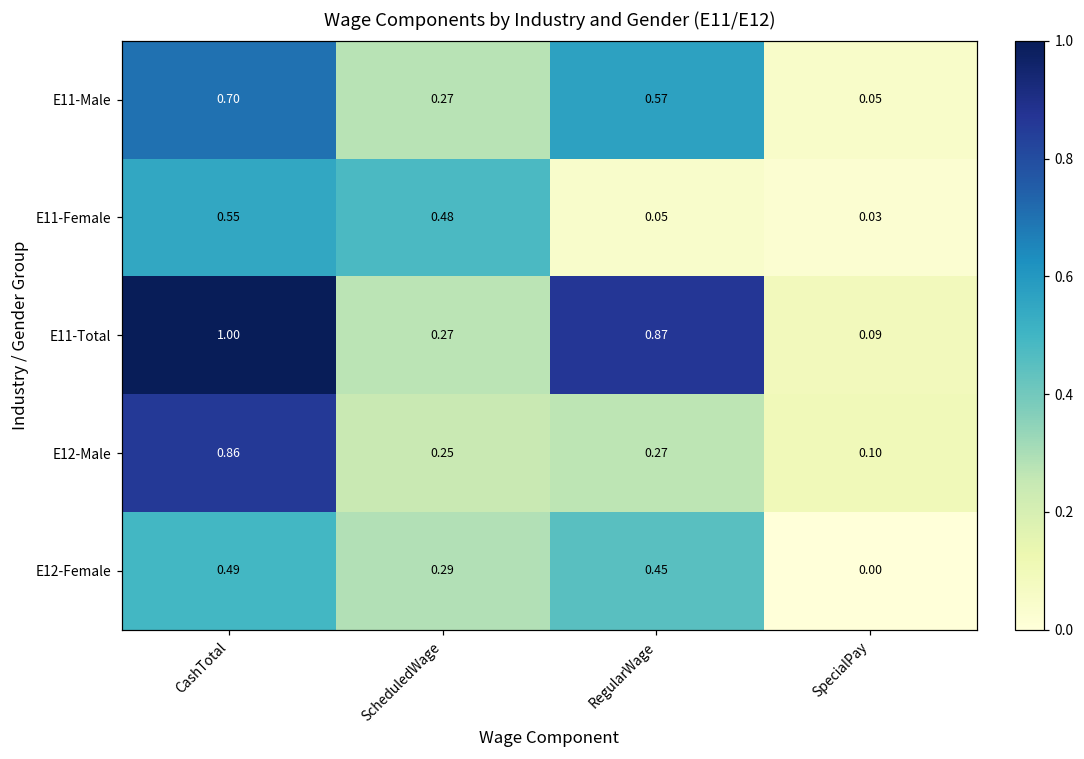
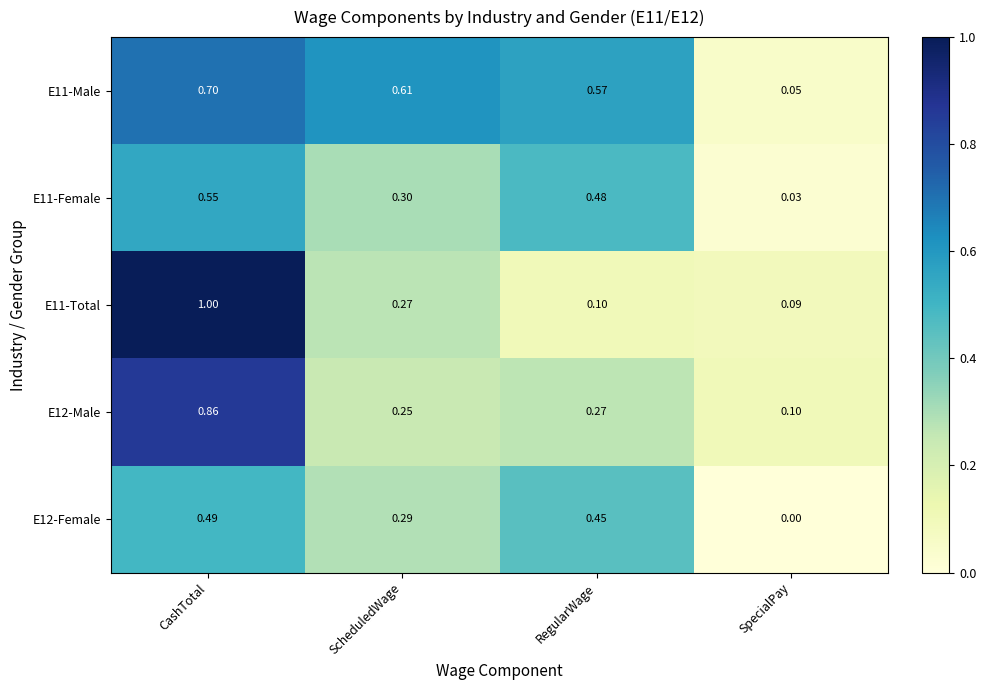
  {
    "E11-Male": {
      "CashTotal": 0.70,
-     "ScheduledWage": 0.27,
+     "ScheduledWage": 0.61,
      "RegularWage": 0.57,
      "SpecialPay": 0.05
    },
    "E11-Female": {
      "CashTotal": 0.55,
-     "ScheduledWage": 0.48,
-     "RegularWage": 0.05,
+     "ScheduledWage": 0.30,
+     "RegularWage": 0.48,
      "SpecialPay": 0.03
    },
    "E11-Total": {
      "CashTotal": 1.00,
      "ScheduledWage": 0.27,
-     "RegularWage": 0.87,
+     "RegularWage": 0.10,
      "SpecialPay": 0.09
    },
    "E12-Male": {
      "CashTotal": 0.86,
      "ScheduledWage": 0.25,
      "RegularWage": 0.27,
      "SpecialPay": 0.10
    },
    "E12-Female": {
      "CashTotal": 0.49,
      "ScheduledWage": 0.29,
      "RegularWage": 0.45,
      "SpecialPay": 0.00
    }
  }
